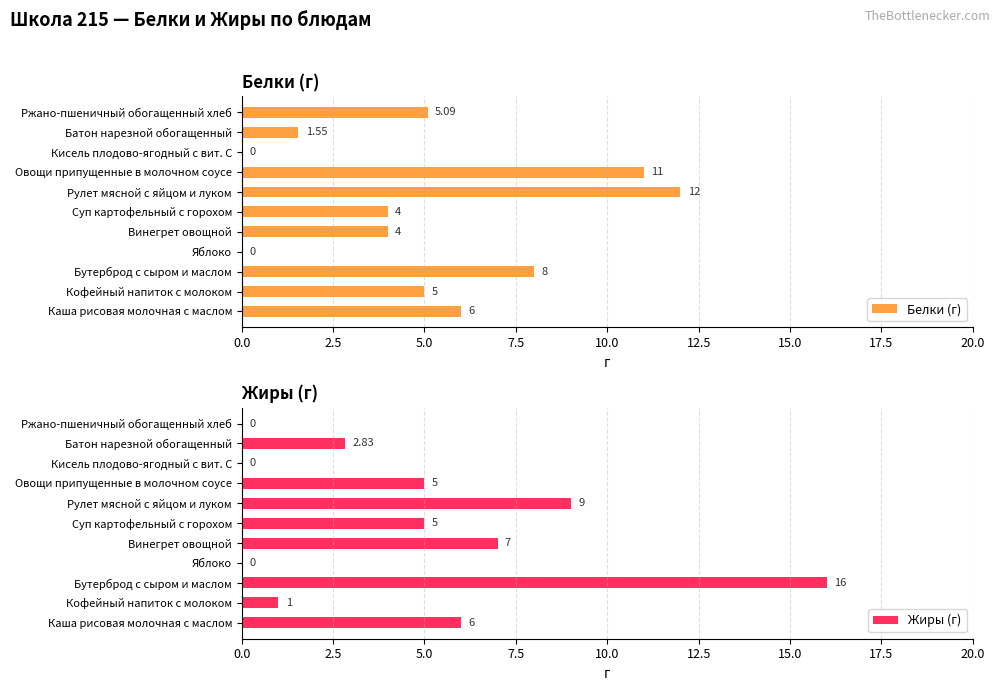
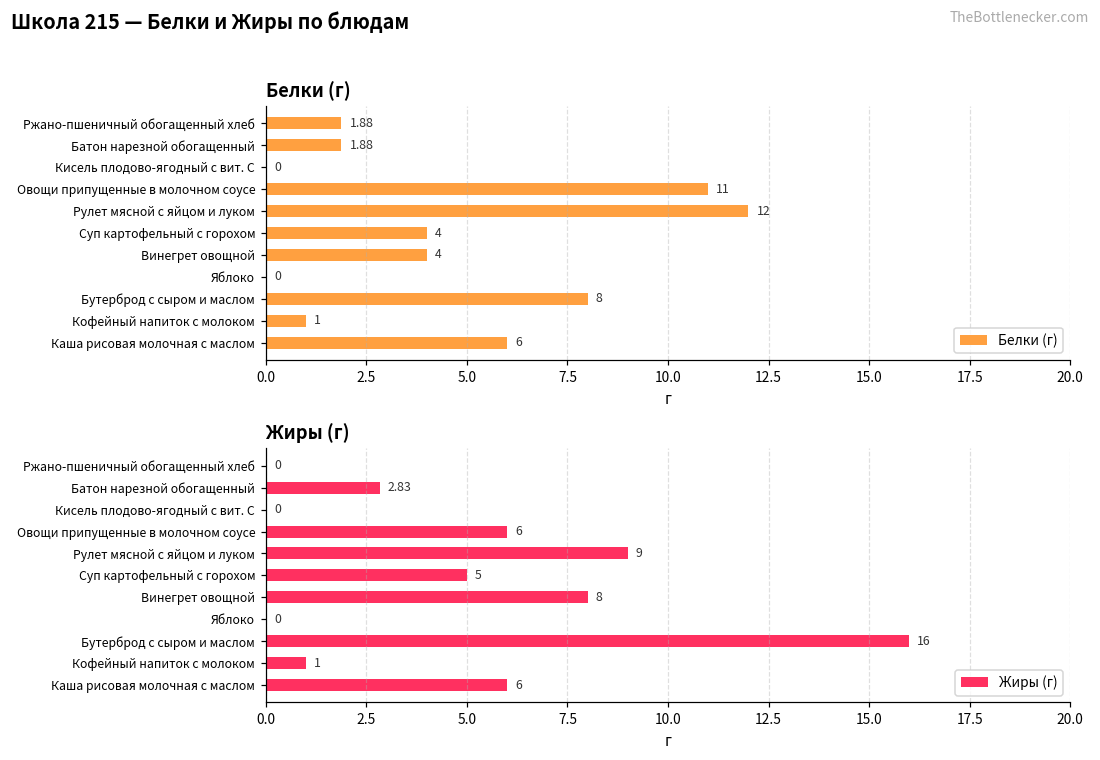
  {
    "Белки (г)": {
-     "Ржано-пшеничный обогащенный хлеб": 5.09,
-     "Батон нарезной обогащенный": 1.55,
+     "Ржано-пшеничный обогащенный хлеб": 1.88,
+     "Батон нарезной обогащенный": 1.88,
      "Кисель плодово-ягодный с вит. С": 0,
      "Овощи припущенные в молочном соусе": 11,
      "Рулет мясной с яйцом и луком": 12,
      "Суп картофельный с горохом": 4,
      "Винегрет овощной": 4,
      "Яблоко": 0,
      "Бутерброд с сыром и маслом": 8,
-     "Кофейный напиток с молоком": 5,
+     "Кофейный напиток с молоком": 1,
      "Каша рисовая молочная с маслом": 6
    },
    "Жиры (г)": {
      "Ржано-пшеничный обогащенный хлеб": 0,
      "Батон нарезной обогащенный": 2.83,
      "Кисель плодово-ягодный с вит. С": 0,
-     "Овощи припущенные в молочном соусе": 5,
+     "Овощи припущенные в молочном соусе": 6,
      "Рулет мясной с яйцом и луком": 9,
      "Суп картофельный с горохом": 5,
-     "Винегрет овощной": 7,
+     "Винегрет овощной": 8,
      "Яблоко": 0,
      "Бутерброд с сыром и маслом": 16,
      "Кофейный напиток с молоком": 1,
      "Каша рисовая молочная с маслом": 6
    }
  }
